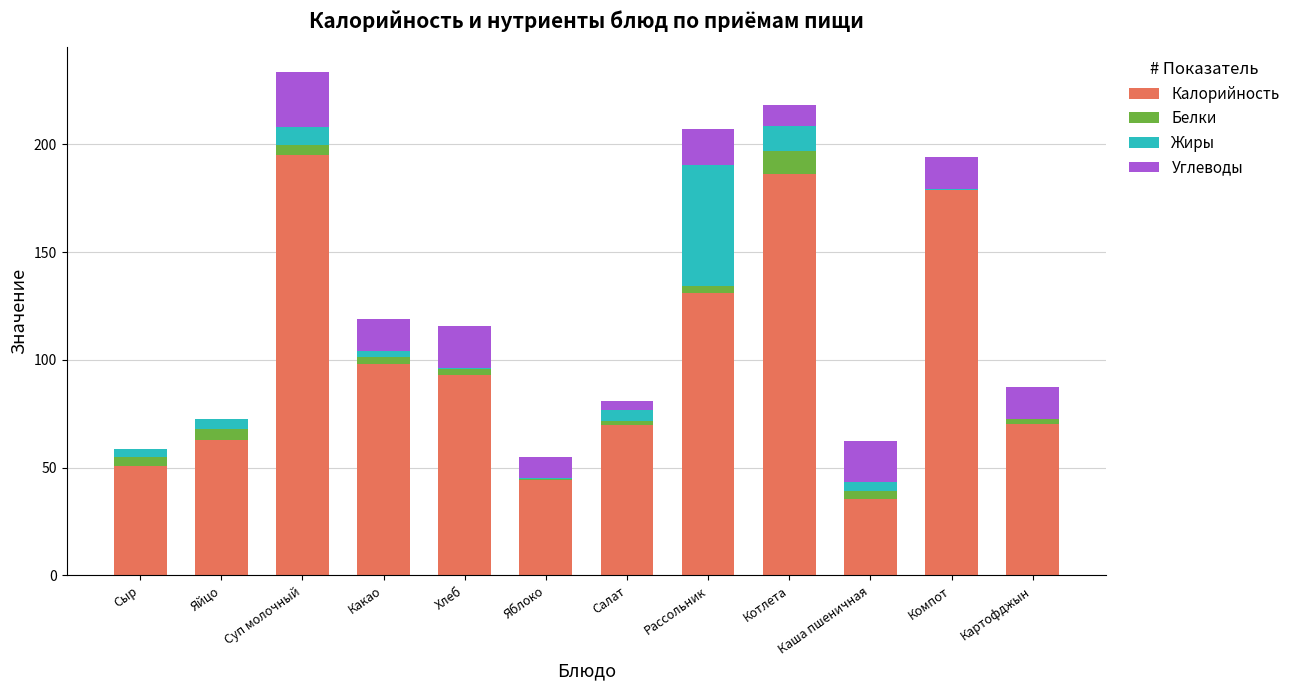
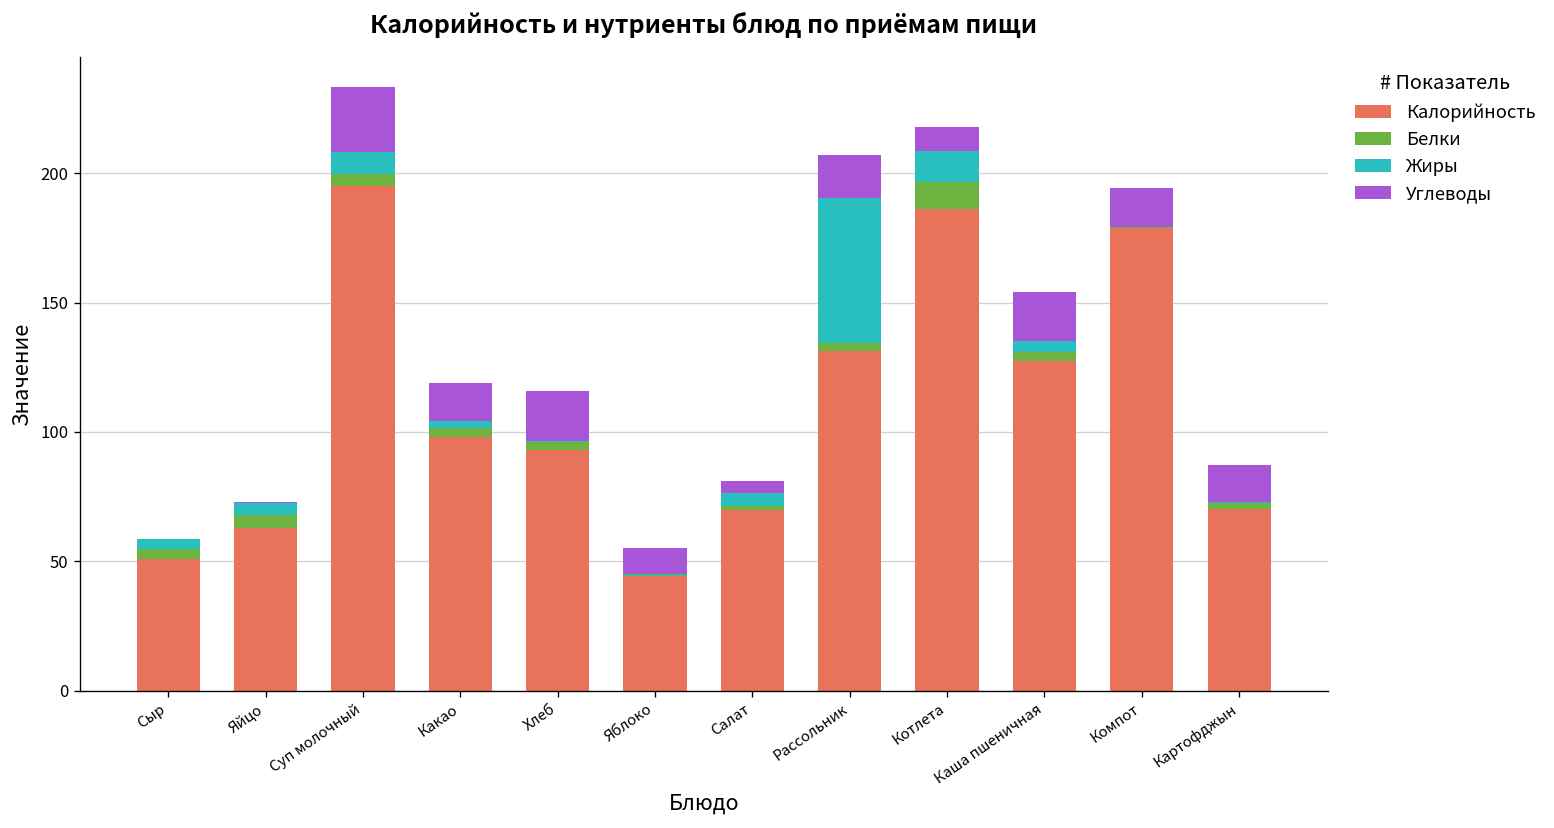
  {
    "Калорийность": {
      "Сыр": 51,
      "Яйцо": 63,
      "Суп молочный": 195,
      "Какао": 98,
      "Хлеб": 93,
      "Яблоко": 44,
      "Салат": 70,
      "Рассольник": 131,
      "Котлета": 186,
-     "Каша пшеничная": 36,
+     "Каша пшеничная": 127,
      "Компот": 179,
      "Картофджын": 70
    },
    "Белки": {
      "Сыр": 4,
      "Яйцо": 5,
      "Суп молочный": 5,
      "Какао": 3,
      "Хлеб": 3,
      "Салат": 2,
      "Рассольник": 3,
      "Котлета": 10,
      "Каша пшеничная": 3,
      "Картофджын": 2
    },
    "Жиры": {
      "Сыр": 4,
      "Яйцо": 5,
      "Суп молочный": 8,
      "Какао": 3,
      "Салат": 5,
      "Рассольник": 56,
      "Котлета": 12,
      "Каша пшеничная": 4
    },
    "Углеводы": {
      "Сыр": 0,
      "Суп молочный": 25,
      "Какао": 15,
      "Хлеб": 19,
      "Яблоко": 10,
      "Салат": 4,
      "Рассольник": 17,
      "Котлета": 9,
      "Каша пшеничная": 19,
      "Компот": 15,
      "Картофджын": 14
    }
  }
